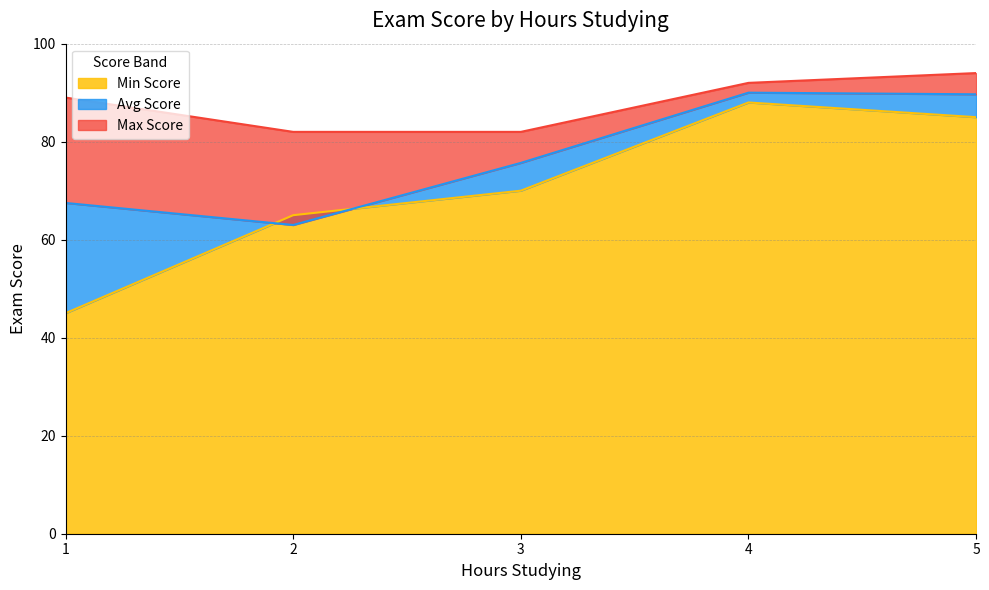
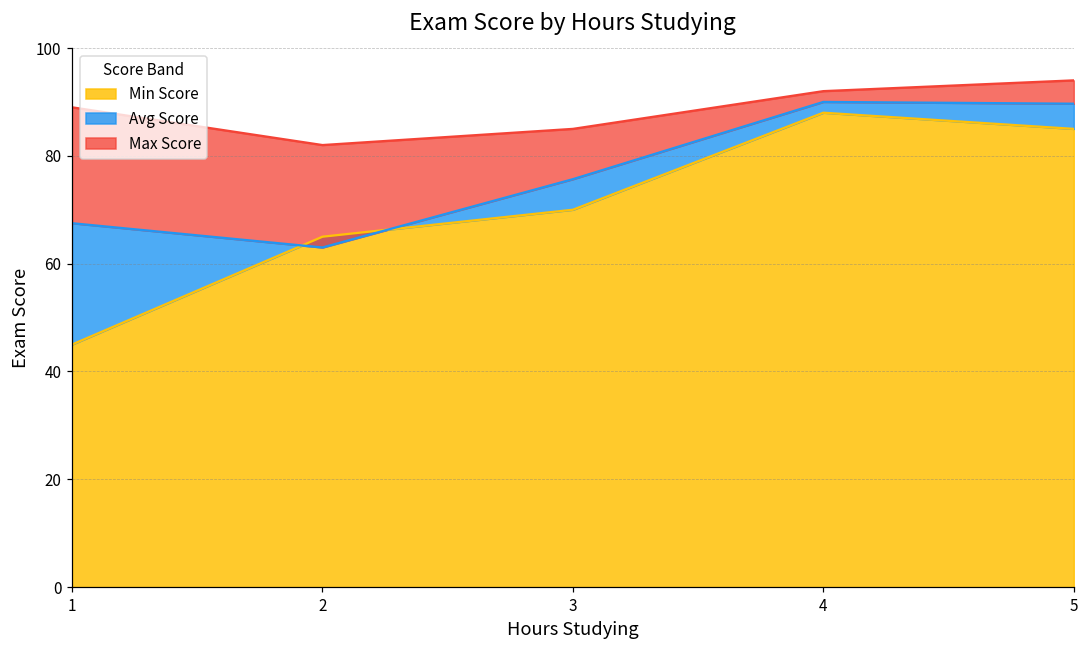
  {
    "Min Score": {
      "1": 45,
      "3": 70,
      "4": 88,
      "5": 85
    },
    "Max Score": {
      "1": 89,
      "2": 82,
-     "3": 82,
+     "3": 85,
      "4": 92,
      "5": 94
    }
  }
